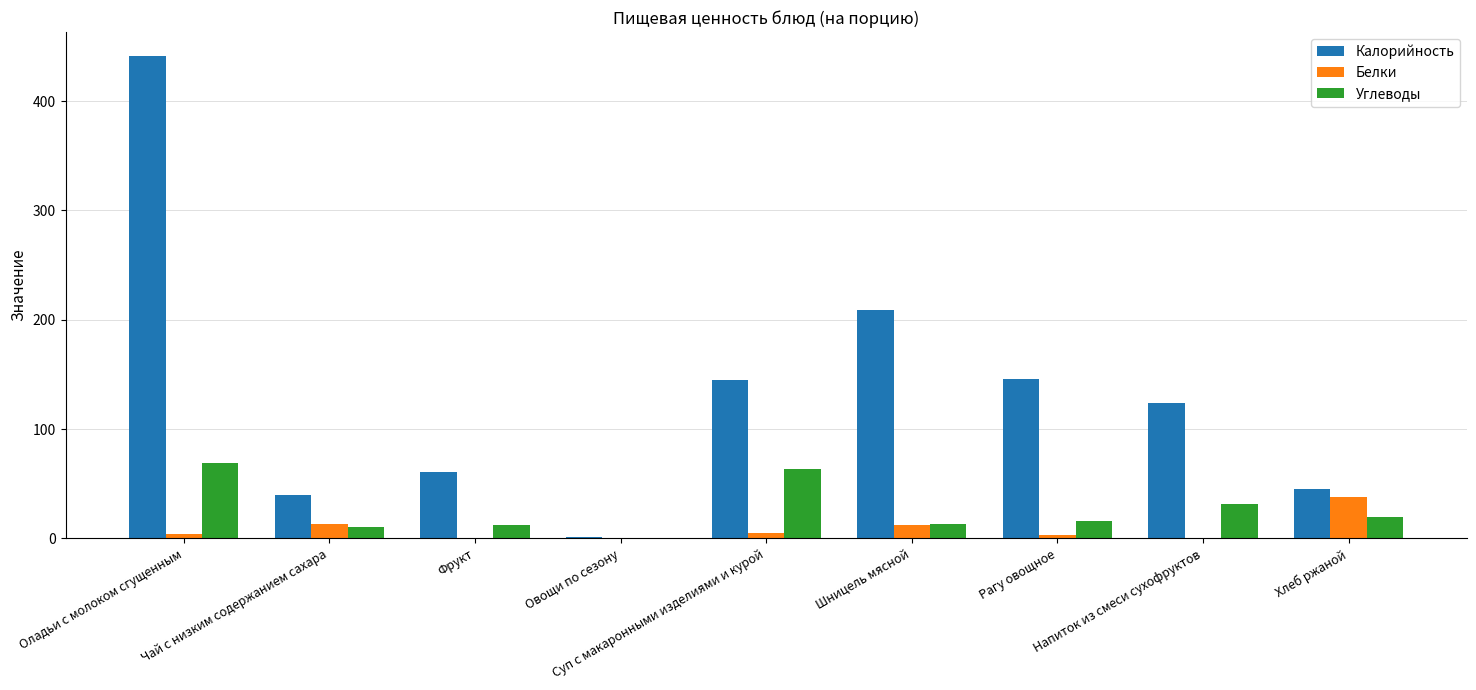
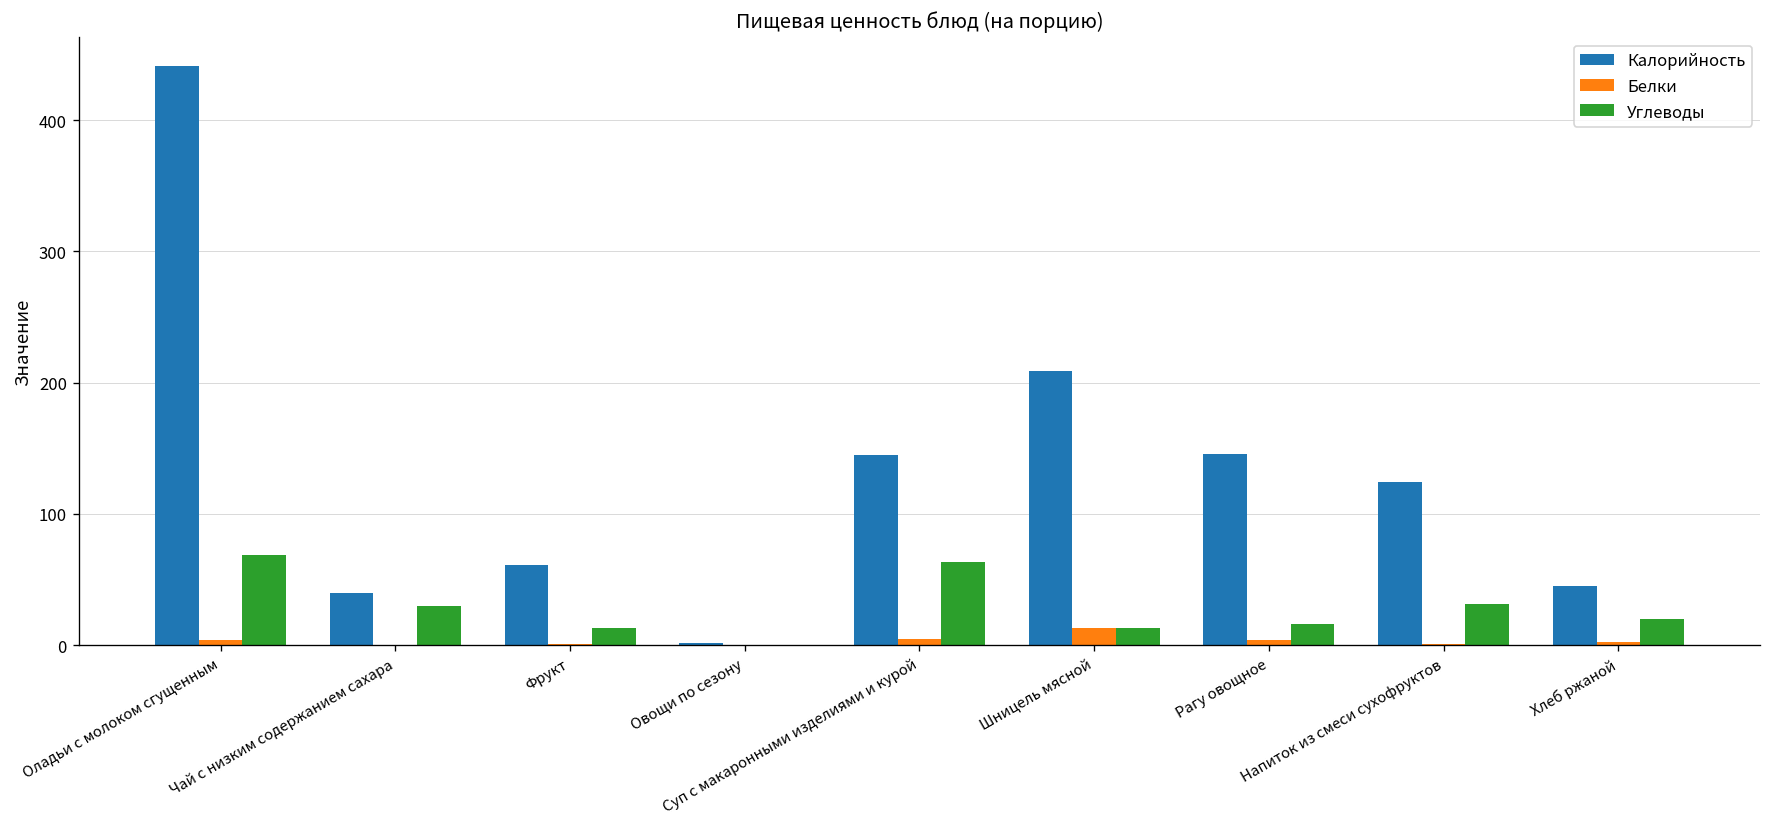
  {
    "Калорийность": {
      "Оладьи с молоком сгущенным": 441,
      "Чай с низким содержанием сахара": 40,
      "Фрукт": 61,
      "Суп с макаронными изделиями и курой": 145,
      "Шницель мясной": 209,
      "Paгу овощное": 146,
      "Напиток из смеси сухофруктов": 124,
      "Хлеб ржаной": 45
    },
    "Белки": {
      "Оладьи с молоком сгущенным": 4,
-     "Чай с низким содержанием сахара": 14,
+     "Чай с низким содержанием сахара": 0,
      "Суп с макаронными изделиями и курой": 5,
      "Шницель мясной": 13,
      "Paгу овощное": 4,
-     "Хлеб ржаной": 38
+     "Хлеб ржаной": 3
    },
    "Углеводы": {
      "Оладьи с молоком сгущенным": 69,
-     "Чай с низким содержанием сахара": 10,
+     "Чай с низким содержанием сахара": 30,
      "Фрукт": 13,
      "Суп с макаронными изделиями и курой": 63,
      "Шницель мясной": 13,
      "Paгу овощное": 16,
      "Напиток из смеси сухофруктов": 31,
      "Хлеб ржаной": 20
    }
  }
